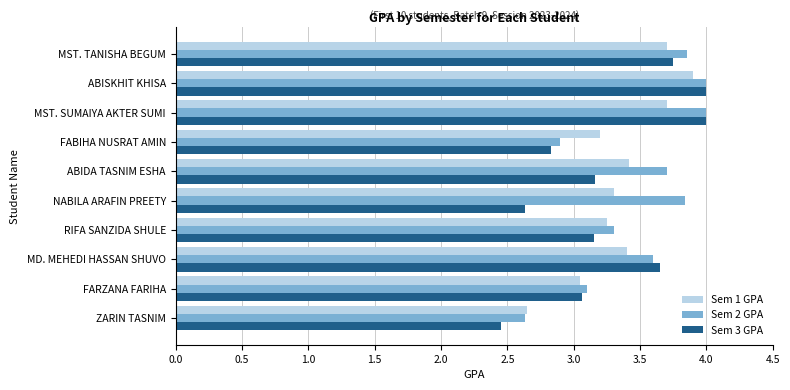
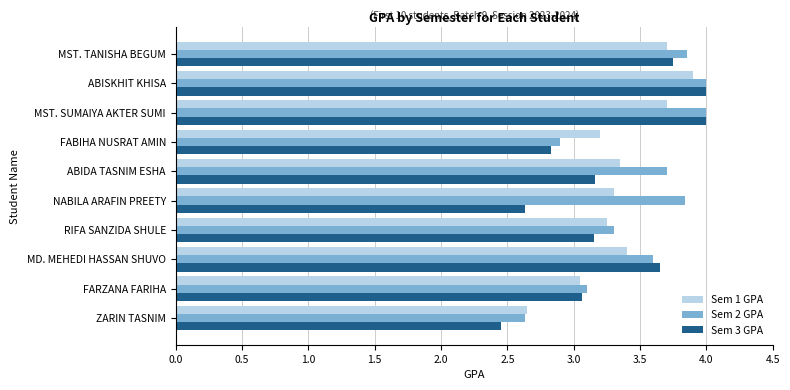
  {
    "Sem 1 GPA": {
      "MST. TANISHA BEGUM": 3.70,
      "ABISKHIT KHISA": 3.90,
      "MST. SUMAIYA AKTER SUMI": 3.70,
      "FABIHA NUSRAT AMIN": 3.20,
-     "ABIDA TASNIM ESHA": 3.42,
+     "ABIDA TASNIM ESHA": 3.35,
      "NABILA ARAFIN PREETY": 3.30,
      "RIFA SANZIDA SHULE": 3.25,
      "MD. MEHEDI HASSAN SHUVO": 3.40,
      "FARZANA FARIHA": 3.05,
      "ZARIN TASNIM": 2.65
    },
    "Sem 2 GPA": {
      "MST. TANISHA BEGUM": 3.85,
      "ABISKHIT KHISA": 4.00,
      "MST. SUMAIYA AKTER SUMI": 4.00,
      "FABIHA NUSRAT AMIN": 2.90,
      "ABIDA TASNIM ESHA": 3.70,
      "NABILA ARAFIN PREETY": 3.84,
      "RIFA SANZIDA SHULE": 3.30,
      "MD. MEHEDI HASSAN SHUVO": 3.60,
      "FARZANA FARIHA": 3.10,
      "ZARIN TASNIM": 2.63
    },
    "Sem 3 GPA": {
      "MST. TANISHA BEGUM": 3.75,
      "ABISKHIT KHISA": 4.00,
      "MST. SUMAIYA AKTER SUMI": 4.00,
      "FABIHA NUSRAT AMIN": 2.83,
      "ABIDA TASNIM ESHA": 3.16,
      "NABILA ARAFIN PREETY": 2.63,
      "RIFA SANZIDA SHULE": 3.15,
      "MD. MEHEDI HASSAN SHUVO": 3.65,
      "FARZANA FARIHA": 3.06,
      "ZARIN TASNIM": 2.45
    }
  }
